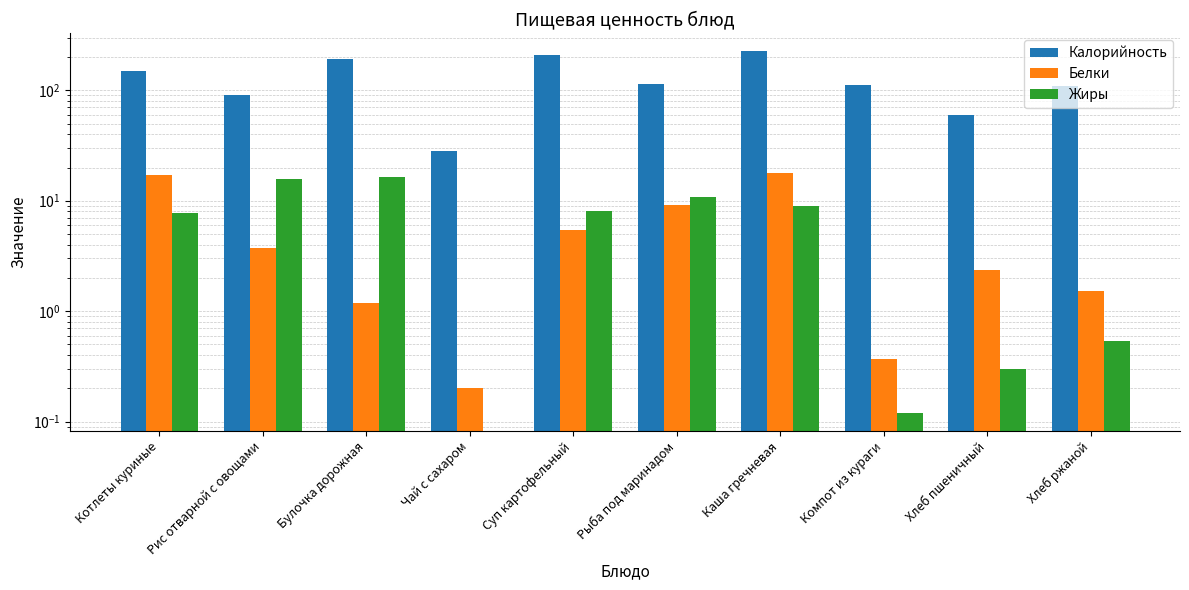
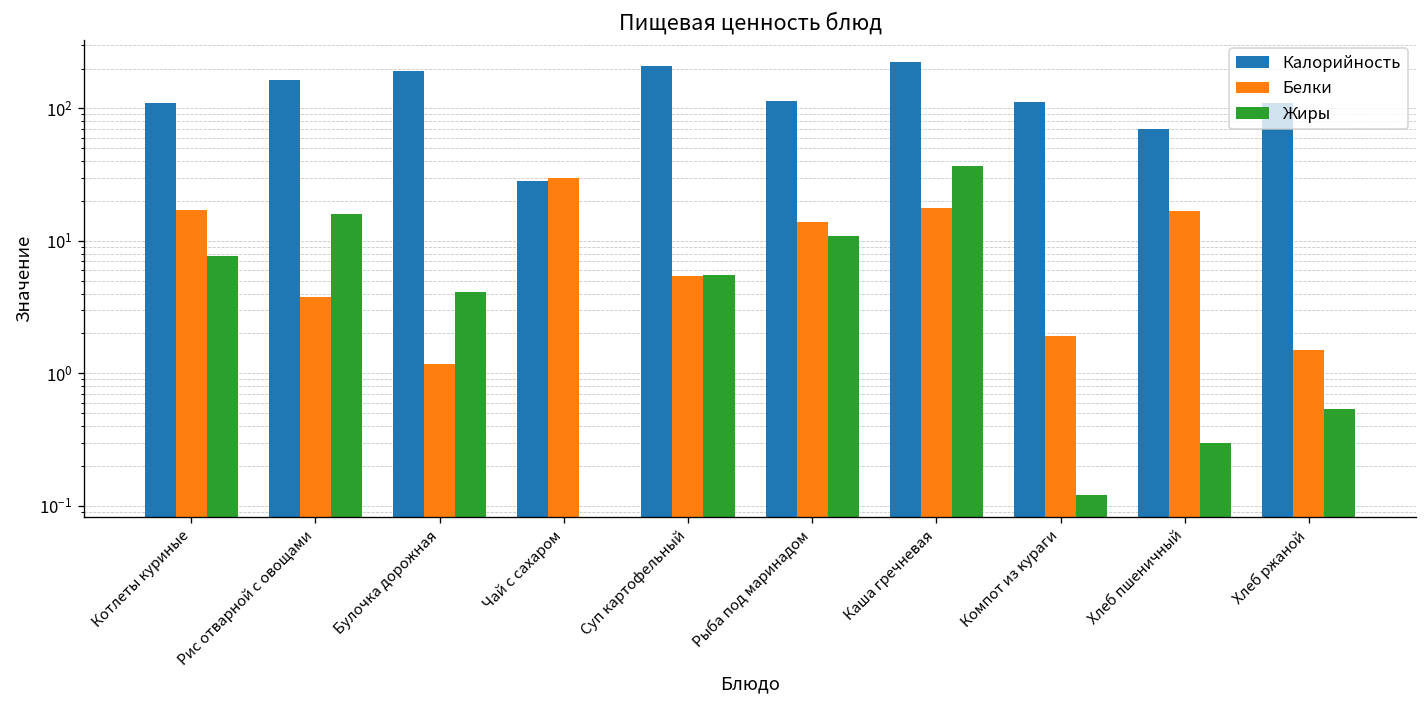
  {
    "Калорийность": {
-     "Котлеты куриные": 150,
-     "Рис отварной с овощами": 90,
+     "Котлеты куриные": 110,
+     "Рис отварной с овощами": 160,
      "Булочка дорожная": 190,
      "Чай с сахаром": 28,
      "Суп картофельный": 210,
      "Рыба под маринадом": 110,
      "Каша гречневая": 230,
      "Компот из кураги": 110,
-     "Хлеб пшеничный": 60
+     "Хлеб пшеничный": 70
    },
    "Белки": {
      "Котлеты куриные": 17,
      "Рис отварной с овощами": 3.8,
      "Булочка дорожная": 1.2,
-     "Чай с сахаром": 0.2,
+     "Чай с сахаром": 30,
      "Суп картофельный": 5,
-     "Рыба под маринадом": 9,
+     "Рыба под маринадом": 14,
      "Каша гречневая": 18,
-     "Компот из кураги": 0.37,
-     "Хлеб пшеничный": 2.4,
+     "Компот из кураги": 1.9,
+     "Хлеб пшеничный": 17,
      "Хлеб ржаной": 1.5
    },
    "Жиры": {
      "Котлеты куриные": 8,
      "Рис отварной с овощами": 16,
-     "Булочка дорожная": 16,
-     "Суп картофельный": 8,
+     "Булочка дорожная": 4.1,
+     "Суп картофельный": 6,
      "Рыба под маринадом": 11,
-     "Каша гречневая": 9,
+     "Каша гречневая": 37,
      "Компот из кураги": 0.12,
      "Хлеб пшеничный": 0.3,
      "Хлеб ржаной": 0.5
    }
  }
